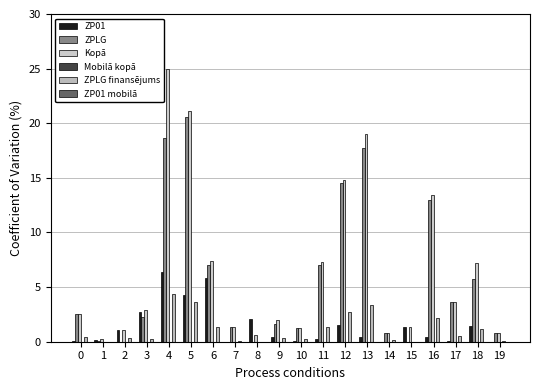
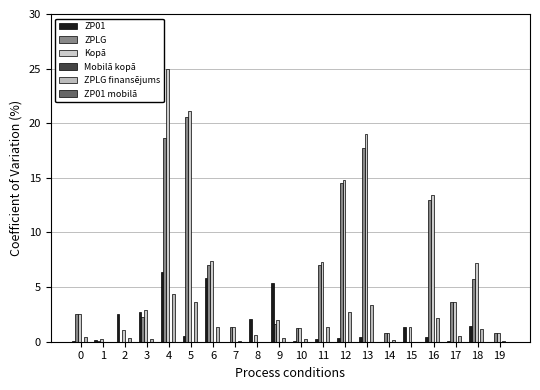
  {
    "ZP01": {
-     "2": 1.1,
+     "2": 2.5,
      "3": 2.7,
      "4": 6.4,
-     "5": 4.3,
+     "5": 0.5,
      "6": 5.8,
      "7": 0.0,
      "8": 2.1,
-     "9": 0.4,
+     "9": 5.4,
      "11": 0.3,
-     "12": 1.6,
+     "12": 0.3,
      "13": 0.5,
      "15": 1.4,
      "16": 0.4,
      "18": 1.4,
      "19": 0.0
    }
  }
